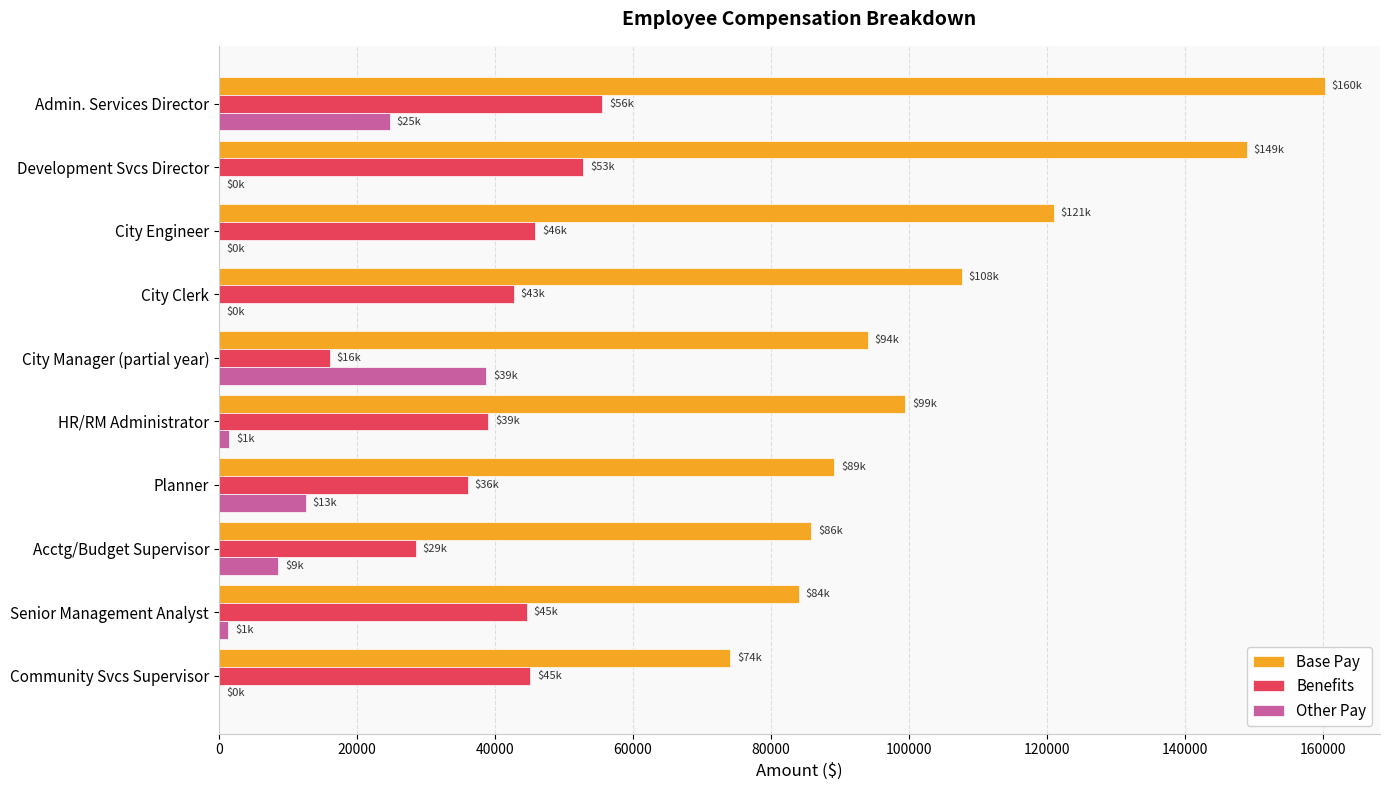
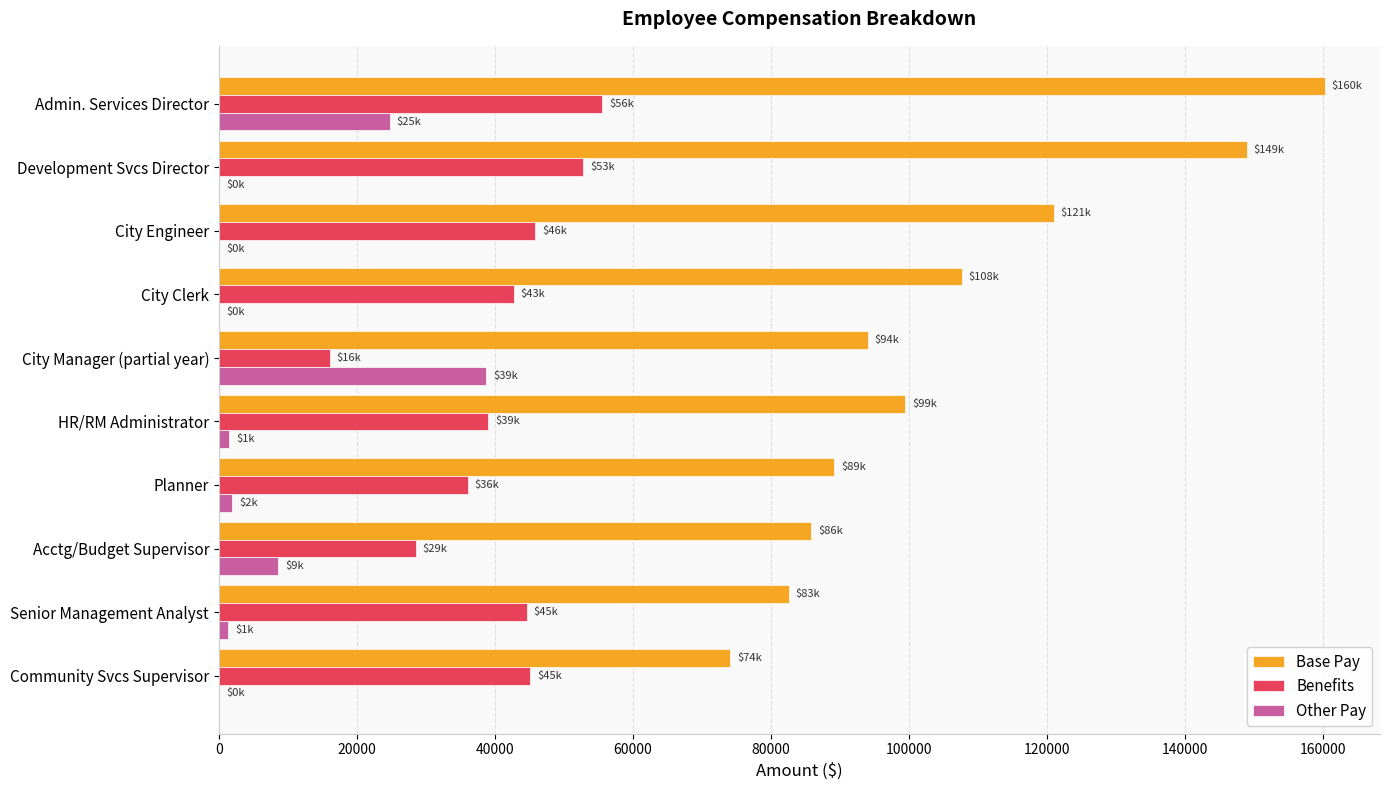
  {
    "Base Pay": {
      "Admin. Services Director": "$160k",
      "Development Svcs Director": "$149k",
      "City Engineer": "$121k",
      "City Clerk": "$108k",
      "City Manager (partial year)": "$94k",
      "HR/RM Administrator": "$99k",
      "Planner": "$89k",
      "Acctg/Budget Supervisor": "$86k",
-     "Senior Management Analyst": "$84k",
+     "Senior Management Analyst": "$83k",
      "Community Svcs Supervisor": "$74k"
    },
    "Benefits": {
      "Admin. Services Director": "$56k",
      "Development Svcs Director": "$53k",
      "City Engineer": "$46k",
      "City Clerk": "$43k",
      "City Manager (partial year)": "$16k",
      "HR/RM Administrator": "$39k",
      "Planner": "$36k",
      "Acctg/Budget Supervisor": "$29k",
      "Senior Management Analyst": "$45k",
      "Community Svcs Supervisor": "$45k"
    },
    "Other Pay": {
      "Admin. Services Director": "$25k",
      "Development Svcs Director": "$0k",
      "City Engineer": "$0k",
      "City Clerk": "$0k",
      "City Manager (partial year)": "$39k",
      "HR/RM Administrator": "$1k",
-     "Planner": "$13k",
+     "Planner": "$2k",
      "Acctg/Budget Supervisor": "$9k",
      "Senior Management Analyst": "$1k",
      "Community Svcs Supervisor": "$0k"
    }
  }
